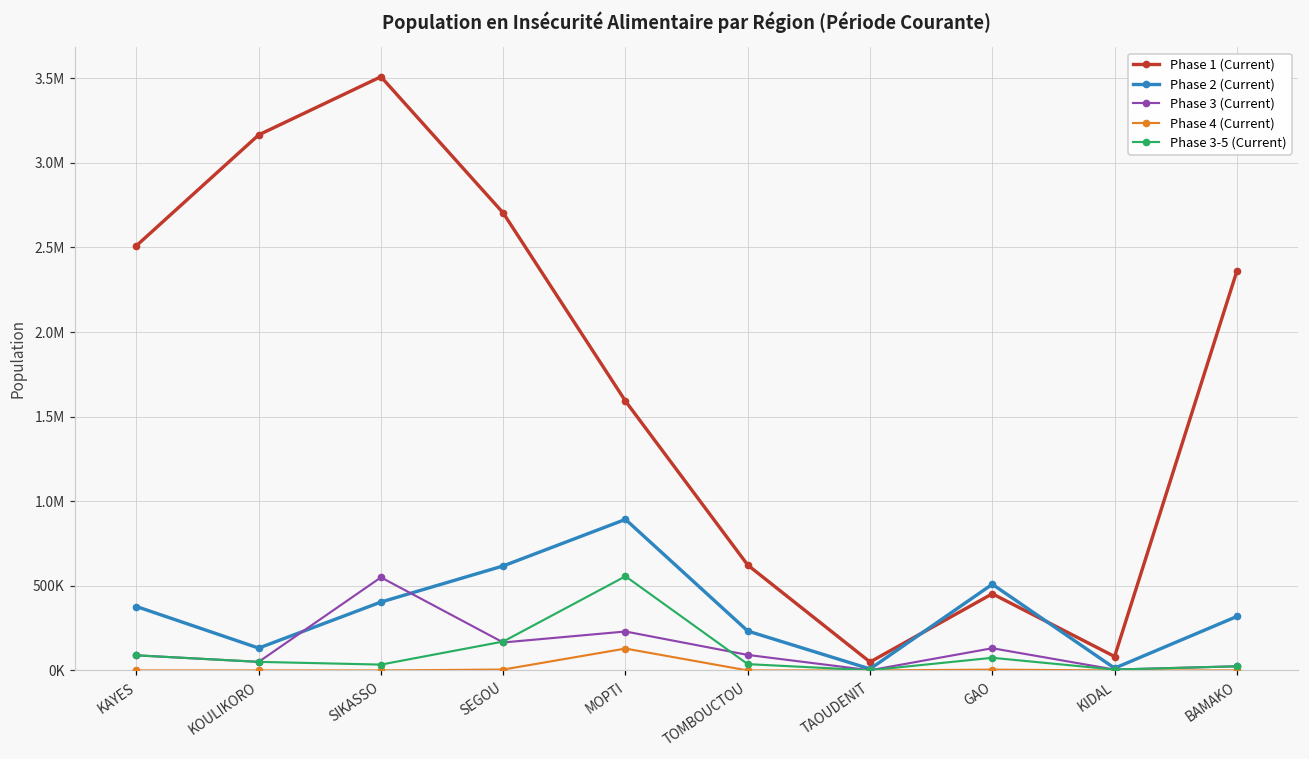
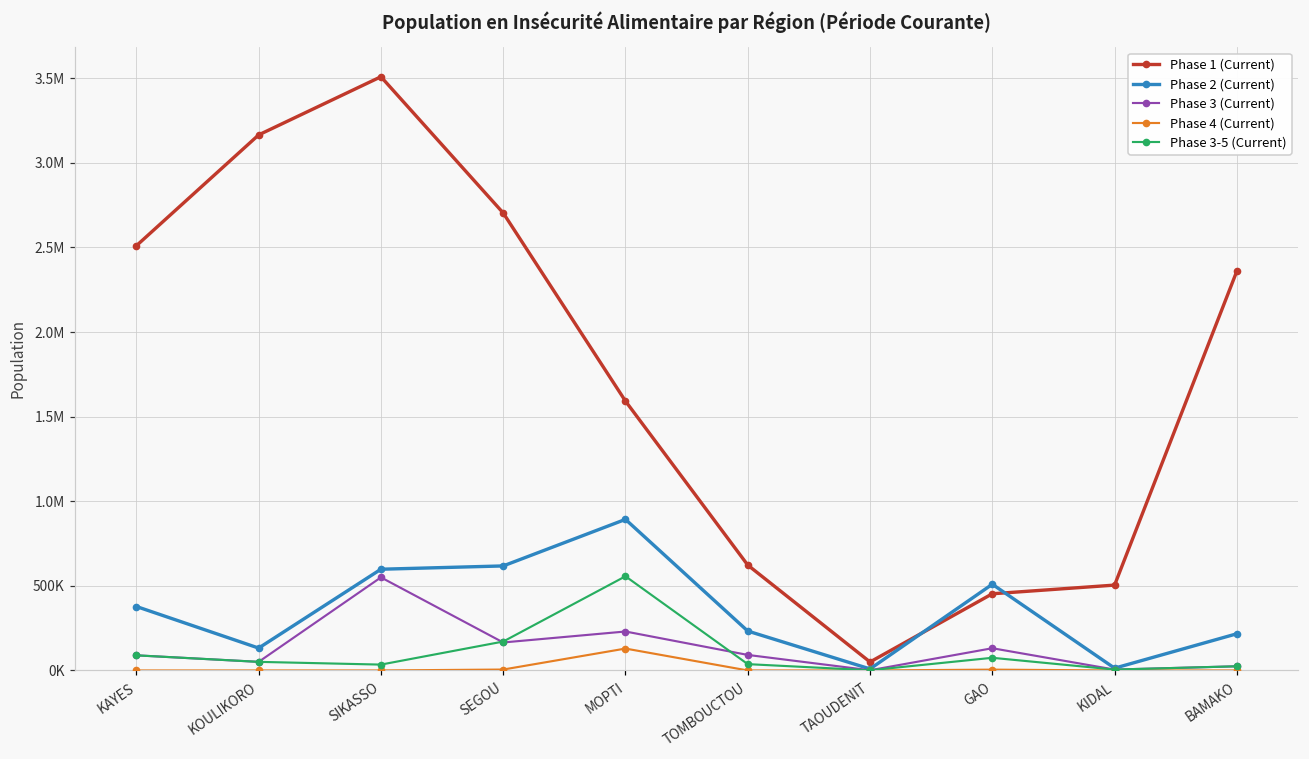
  {
    "Phase 1 (Current)": {
      "KAYES": 2510000,
      "KOULIKORO": 3160000,
      "SIKASSO": 3510000,
      "SEGOU": 2700000,
      "MOPTI": 1590000,
      "TOMBOUCTOU": 620000,
      "TAOUDENIT": 50000,
      "GAO": 450000,
-     "KIDAL": 80000,
+     "KIDAL": 500000,
      "BAMAKO": 2360000
    },
    "Phase 2 (Current)": {
      "KAYES": 380000,
      "KOULIKORO": 130000,
-     "SIKASSO": 400000,
+     "SIKASSO": 600000,
      "SEGOU": 620000,
      "MOPTI": 890000,
      "TOMBOUCTOU": 230000,
      "GAO": 510000,
-     "BAMAKO": 320000
+     "BAMAKO": 220000
    },
    "Phase 3 (Current)": {
      "SIKASSO": 550000,
      "MOPTI": 230000,
      "TOMBOUCTOU": 90000,
      "GAO": 130000
    },
    "Phase 4 (Current)": {
      "KAYES": 0,
      "KOULIKORO": 0,
      "SIKASSO": 0,
      "SEGOU": 10000,
      "MOPTI": 130000,
      "TOMBOUCTOU": 0,
      "GAO": 0,
      "BAMAKO": 0
    },
    "Phase 3-5 (Current)": {
      "SIKASSO": 30000,
      "MOPTI": 560000,
      "TOMBOUCTOU": 40000,
      "GAO": 70000
    }
  }
